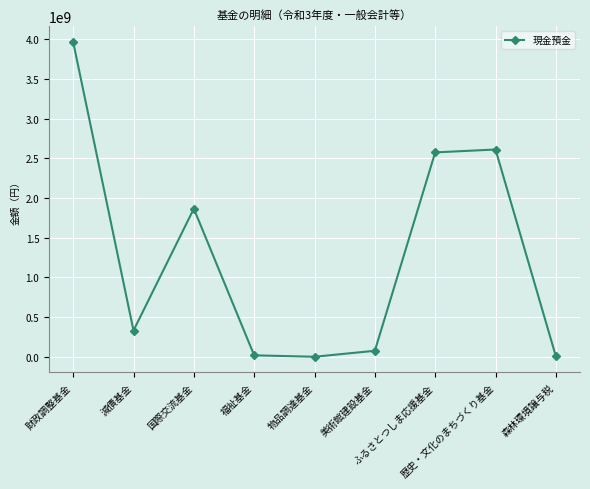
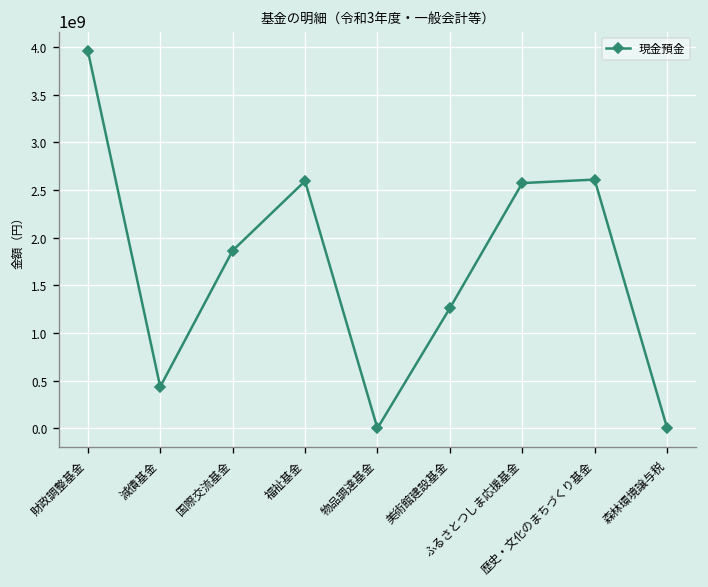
  {
    "財政調整基金": 4000000000,
-   "減債基金": 300000000,
+   "減債基金": 400000000,
    "国際交流基金": 1900000000,
-   "福祉基金": 0,
+   "福祉基金": 2600000000,
    "物品調達基金": 0,
-   "美術館建設基金": 100000000,
+   "美術館建設基金": 1300000000,
    "ふるさとつしま応援基金": 2600000000,
    "歴史・文化のまちづくり基金": 2600000000,
    "森林環境譲与税": 0
  }
